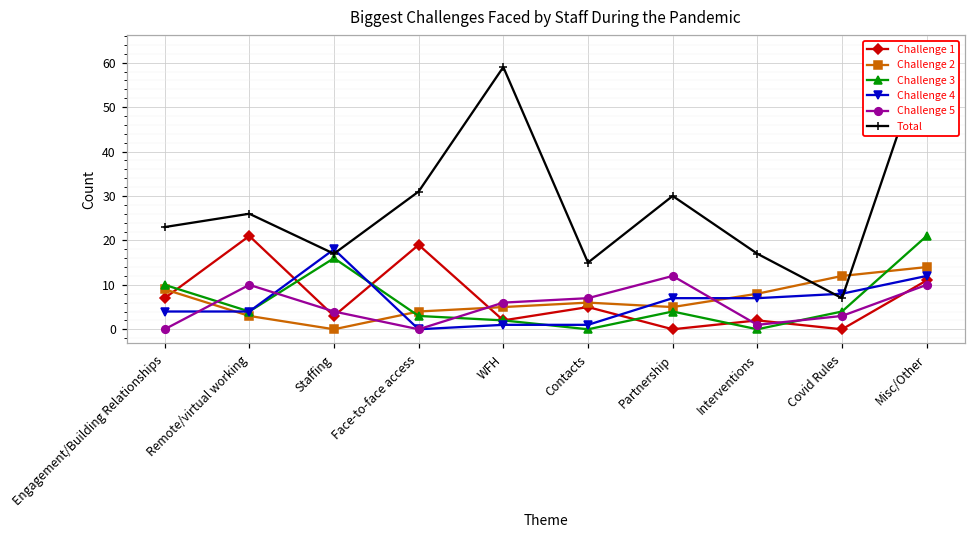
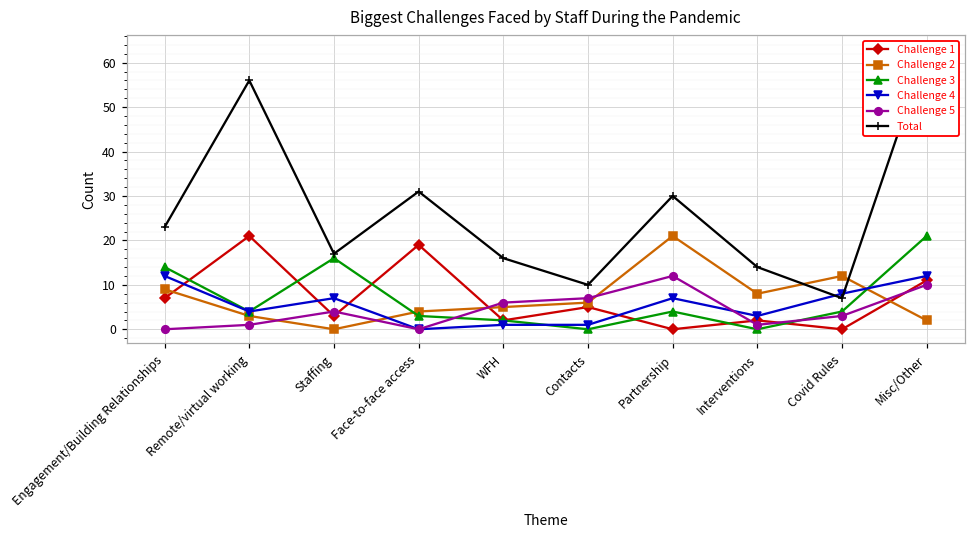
  {
    "Challenge 1": {
      "Engagement/Building Relationships": 7,
      "Remote/virtual working": 21,
      "Staffing": 3,
      "Face-to-face access": 19,
      "Contacts": 5,
      "Partnership": 0,
      "Interventions": 2,
      "Covid Rules": 0,
      "Misc/Other": 11
    },
    "Challenge 2": {
      "Engagement/Building Relationships": 9,
      "Remote/virtual working": 3,
      "Staffing": 0,
      "Face-to-face access": 4,
      "WFH": 5,
      "Contacts": 6,
-     "Partnership": 5,
+     "Partnership": 21,
      "Interventions": 8,
      "Covid Rules": 12,
-     "Misc/Other": 14
+     "Misc/Other": 2
    },
    "Challenge 3": {
-     "Engagement/Building Relationships": 10,
+     "Engagement/Building Relationships": 14,
      "Staffing": 16,
      "Face-to-face access": 3,
      "Contacts": 0,
      "Partnership": 4,
      "Interventions": 0,
      "Covid Rules": 4,
      "Misc/Other": 21
    },
    "Challenge 4": {
-     "Engagement/Building Relationships": 4,
-     "Staffing": 18,
+     "Engagement/Building Relationships": 12,
+     "Staffing": 7,
      "WFH": 1,
      "Contacts": 1,
      "Partnership": 7,
-     "Interventions": 7,
+     "Interventions": 3,
      "Covid Rules": 8,
      "Misc/Other": 12
    },
    "Challenge 5": {
      "Engagement/Building Relationships": 0,
-     "Remote/virtual working": 10,
+     "Remote/virtual working": 1,
      "Staffing": 4,
      "WFH": 6,
      "Contacts": 7,
      "Partnership": 12,
      "Interventions": 1,
      "Covid Rules": 3,
      "Misc/Other": 10
    },
    "Total": {
      "Engagement/Building Relationships": 23,
-     "Remote/virtual working": 26,
+     "Remote/virtual working": 56,
      "Staffing": 17,
      "Face-to-face access": 31,
-     "WFH": 59,
-     "Contacts": 15,
+     "WFH": 16,
+     "Contacts": 10,
      "Partnership": 30,
-     "Interventions": 17,
+     "Interventions": 14,
      "Covid Rules": 7
    }
  }
